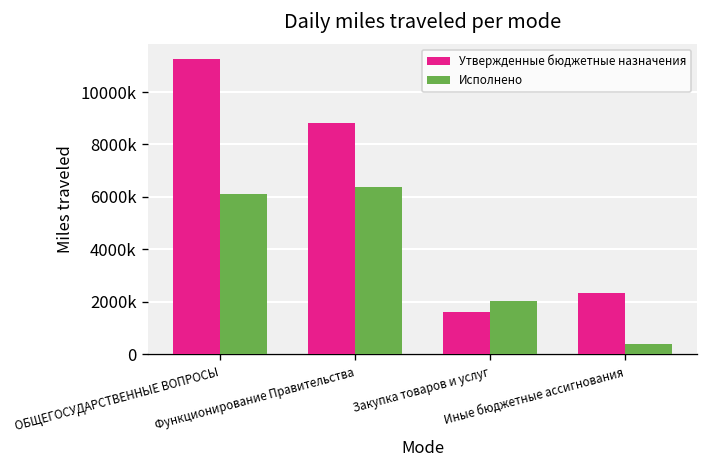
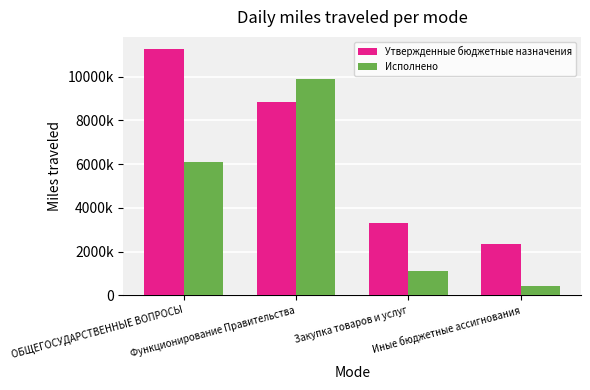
  {
    "Утвержденные бюджетные назначения": {
      "ОБЩЕГОСУДАРСТВЕННЫЕ ВОПРОСЫ": 11300000,
      "Функционирование Правительства": 8800000,
-     "Закупка товаров и услуг": 1600000,
+     "Закупка товаров и услуг": 3300000,
      "Иные бюджетные ассигнования": 2400000
    },
    "Исполнено": {
      "ОБЩЕГОСУДАРСТВЕННЫЕ ВОПРОСЫ": 6100000,
-     "Функционирование Правительства": 6400000,
-     "Закупка товаров и услуг": 2000000,
+     "Функционирование Правительства": 9900000,
+     "Закупка товаров и услуг": 1100000,
      "Иные бюджетные ассигнования": 400000
    }
  }
